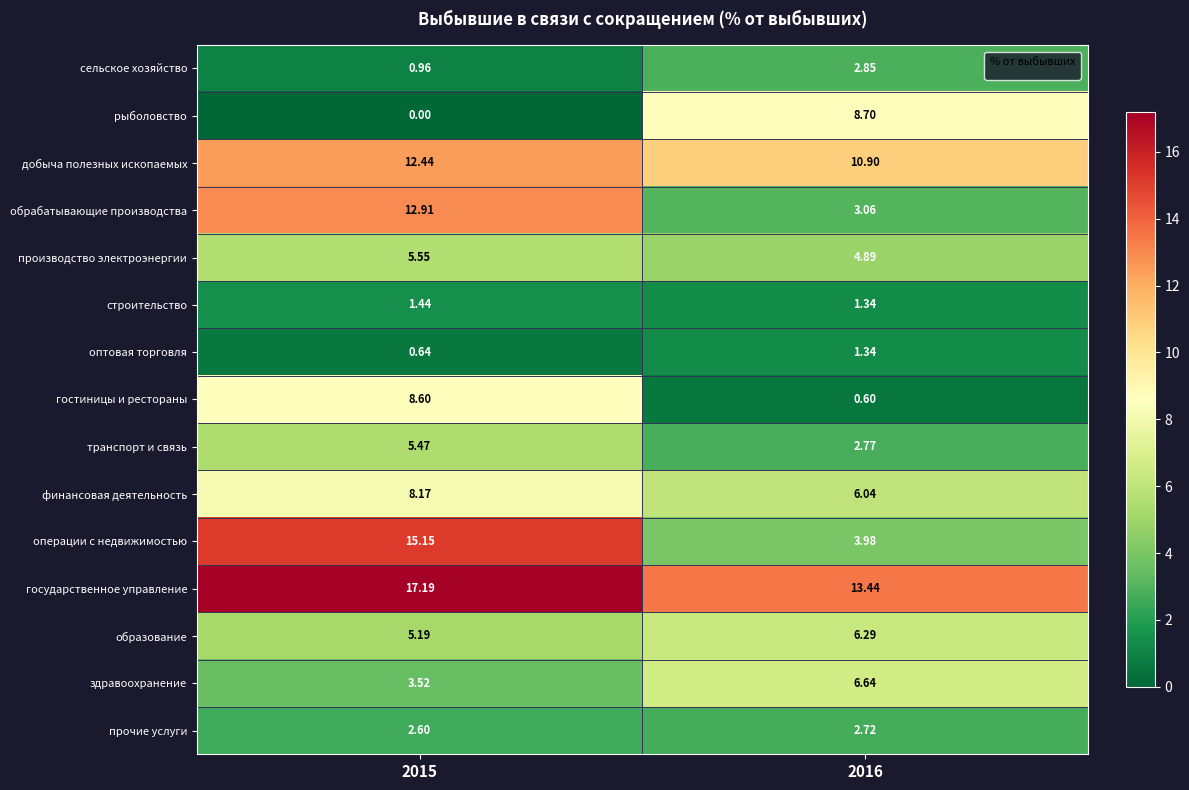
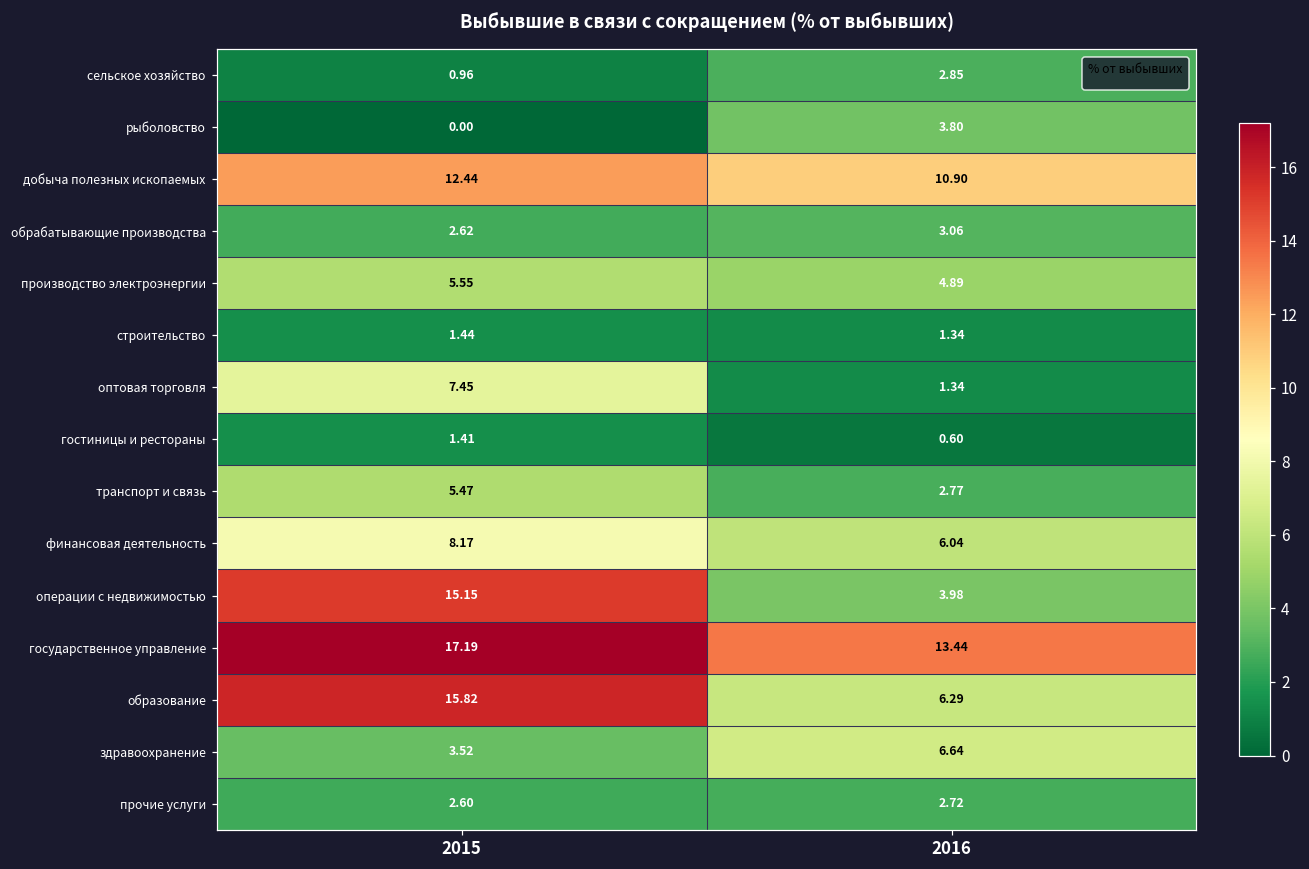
  {
    "сельское хозяйство": {
      "2015": 0.96,
      "2016": 2.85
    },
    "рыболовство": {
      "2015": 0.00,
-     "2016": 8.70
+     "2016": 3.80
    },
    "добыча полезных ископаемых": {
      "2015": 12.44,
      "2016": 10.90
    },
    "обрабатывающие производства": {
-     "2015": 12.91,
+     "2015": 2.62,
      "2016": 3.06
    },
    "производство электроэнергии": {
      "2015": 5.55,
      "2016": 4.89
    },
    "строительство": {
      "2015": 1.44,
      "2016": 1.34
    },
    "оптовая торговля": {
-     "2015": 0.64,
+     "2015": 7.45,
      "2016": 1.34
    },
    "гостиницы и рестораны": {
-     "2015": 8.60,
+     "2015": 1.41,
      "2016": 0.60
    },
    "транспорт и связь": {
      "2015": 5.47,
      "2016": 2.77
    },
    "финансовая деятельность": {
      "2015": 8.17,
      "2016": 6.04
    },
    "операции с недвижимостью": {
      "2015": 15.15,
      "2016": 3.98
    },
    "государственное управление": {
      "2015": 17.19,
      "2016": 13.44
    },
    "образование": {
-     "2015": 5.19,
+     "2015": 15.82,
      "2016": 6.29
    },
    "здравоохранение": {
      "2015": 3.52,
      "2016": 6.64
    },
    "прочие услуги": {
      "2015": 2.60,
      "2016": 2.72
    }
  }
